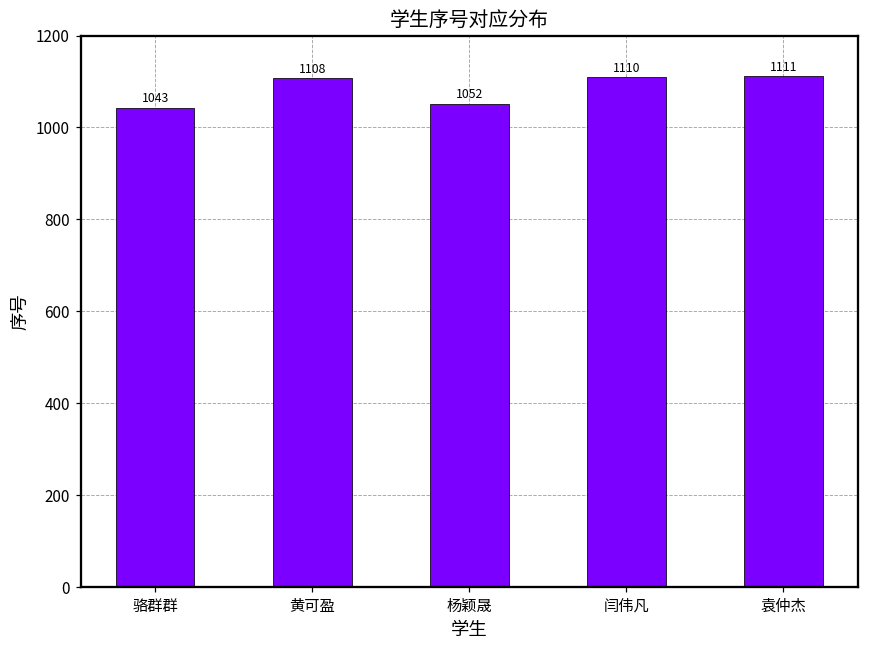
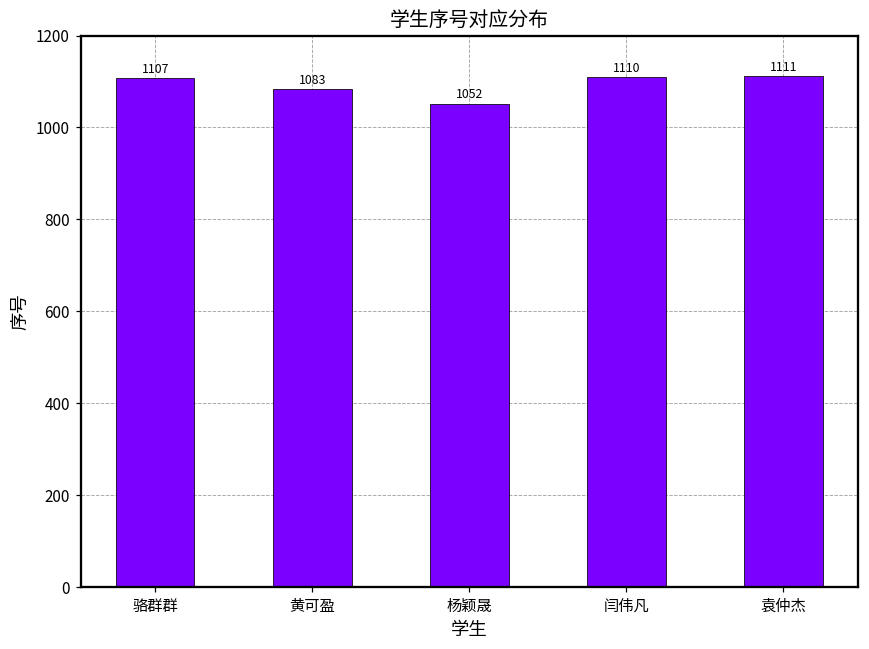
  {
-   "骆群群": 1043,
-   "黄可盈": 1108,
+   "骆群群": 1107,
+   "黄可盈": 1083,
    "杨颖晟": 1052,
    "闫伟凡": 1110,
    "袁仲杰": 1111
  }
